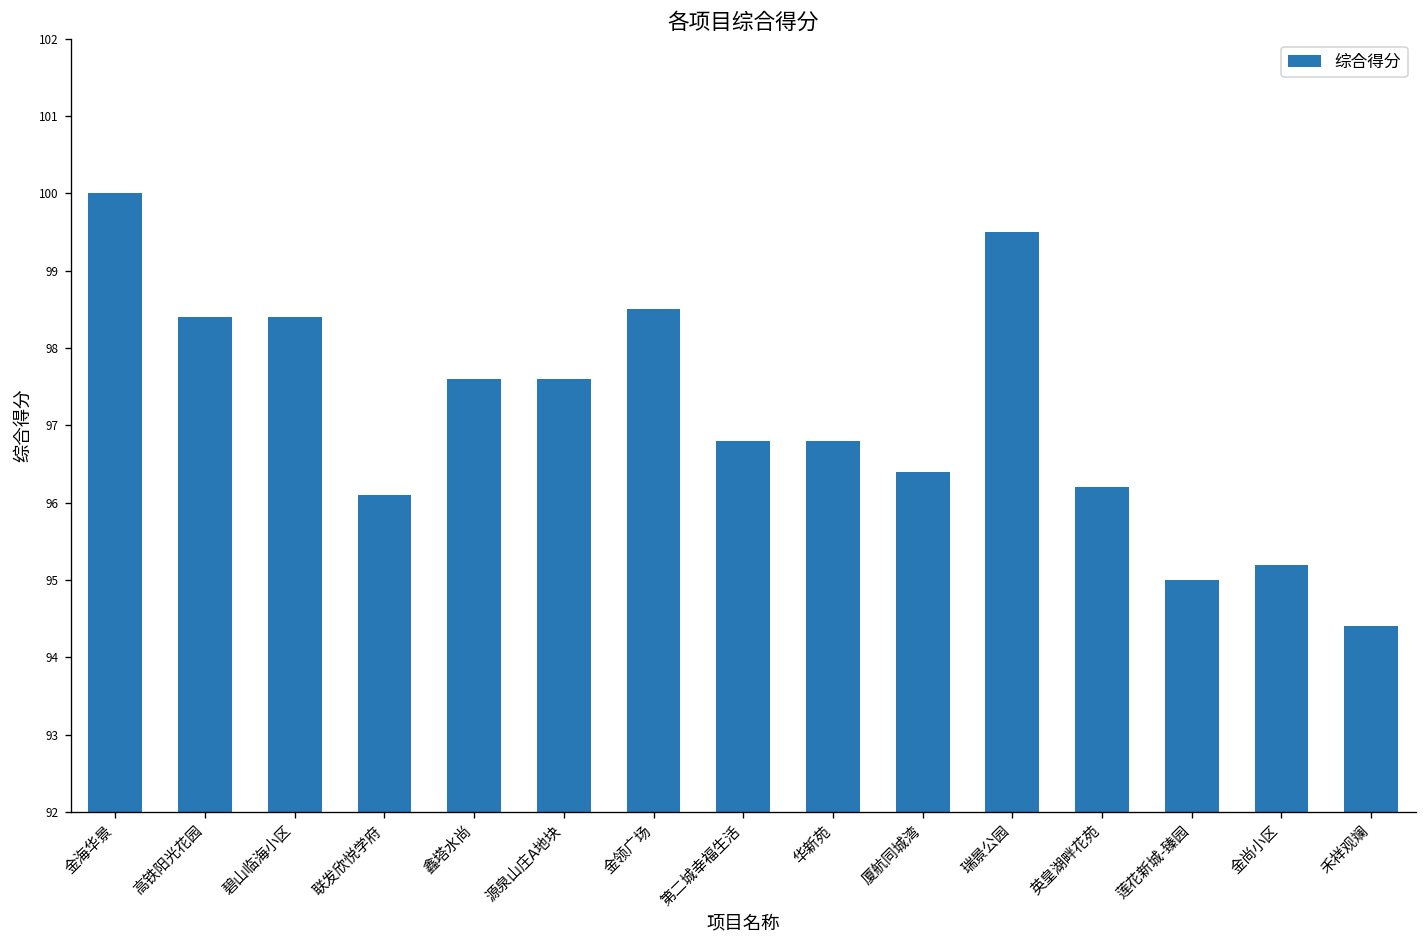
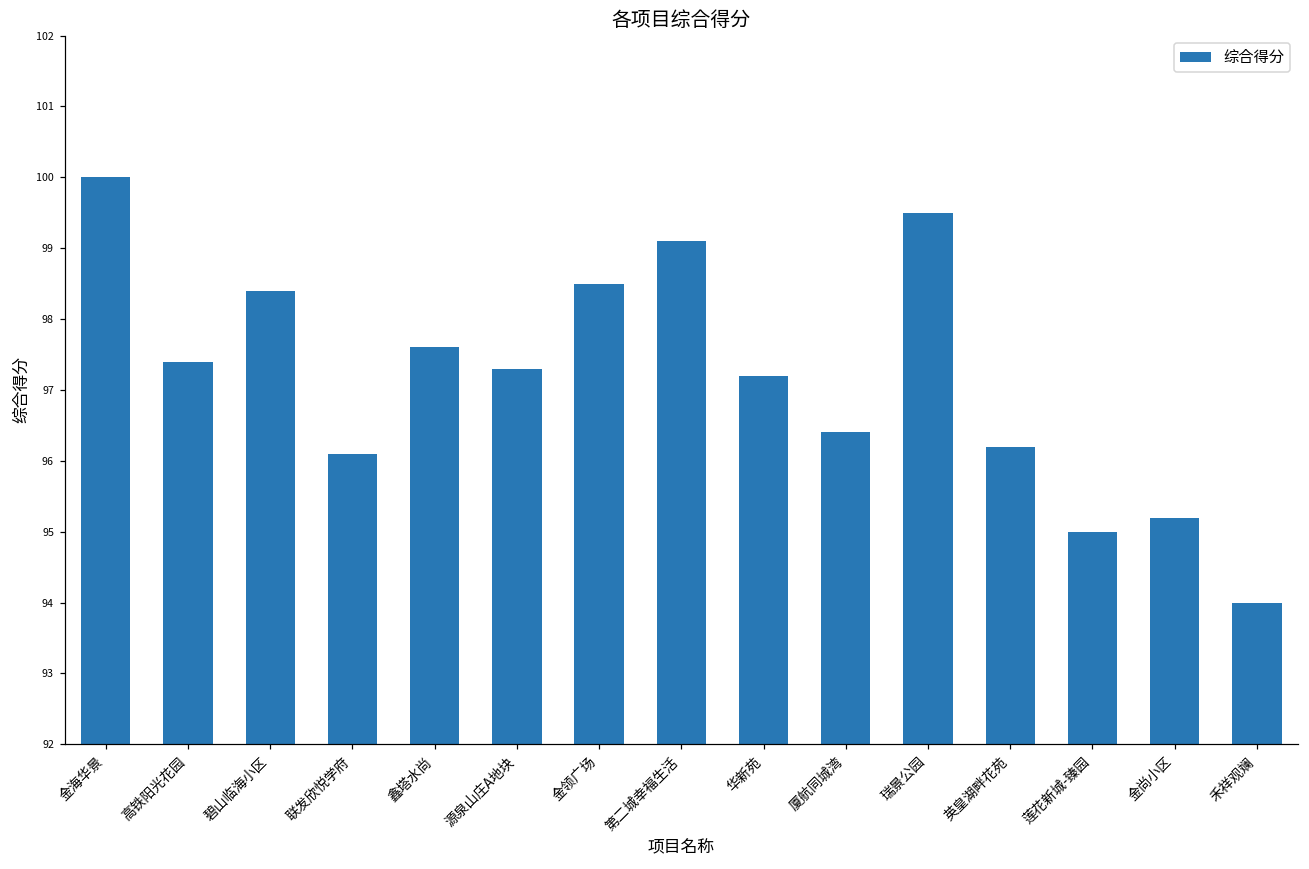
  {
    "金海华景": 100.0,
-   "高铁阳光花园": 98.4,
+   "高铁阳光花园": 97.4,
    "碧山临海小区": 98.4,
    "联发欣悦学府": 96.1,
    "鑫塔水尚": 97.6,
-   "源泉山庄A地块": 97.6,
+   "源泉山庄A地块": 97.3,
    "金领广场": 98.5,
-   "第二城幸福生活": 96.8,
-   "华新苑": 96.8,
+   "第二城幸福生活": 99.1,
+   "华新苑": 97.2,
    "厦航同城湾": 96.4,
    "瑞景公园": 99.5,
    "英皇湖畔花苑": 96.2,
    "莲花新城-臻园": 95.0,
    "金尚小区": 95.2,
-   "禾祥观斓": 94.4
+   "禾祥观斓": 94.0
  }
